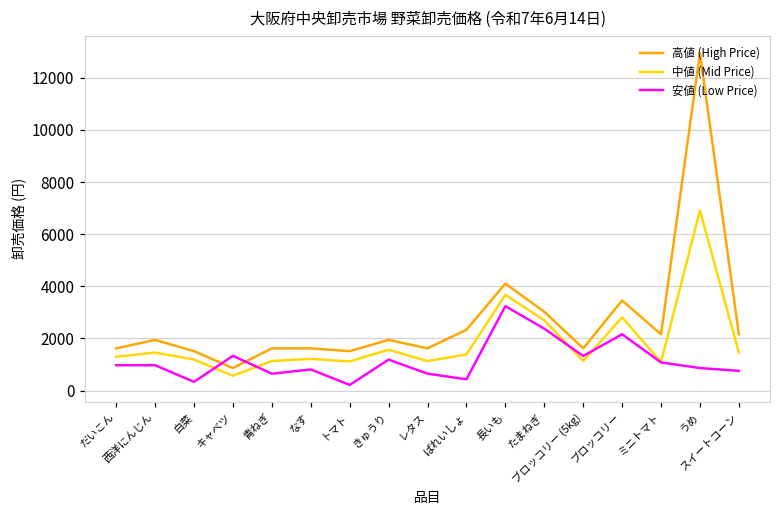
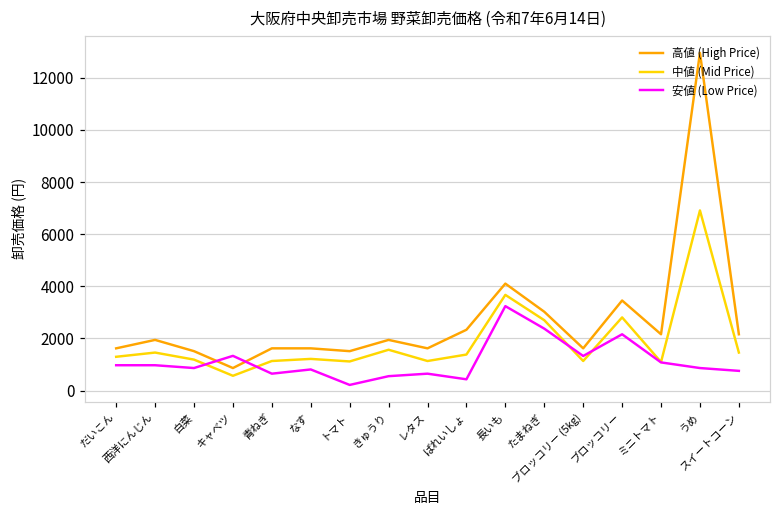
  {
    "安値 (Low Price)": {
      "だいこん": 1000,
      "西洋にんじん": 1000,
-     "白菜": 300,
+     "白菜": 900,
      "キャベツ": 1300,
      "青ねぎ": 600,
      "なす": 800,
      "トマト": 200,
-     "きゅうり": 1200,
+     "きゅうり": 600,
      "レタス": 600,
      "ばれいしょ": 400,
      "長いも": 3200,
      "たまねぎ": 2400,
      "ブロッコリー (5kg)": 1300,
      "ブロッコリー": 2200,
      "うめ": 900,
      "スイートコーン": 800
    }
  }
